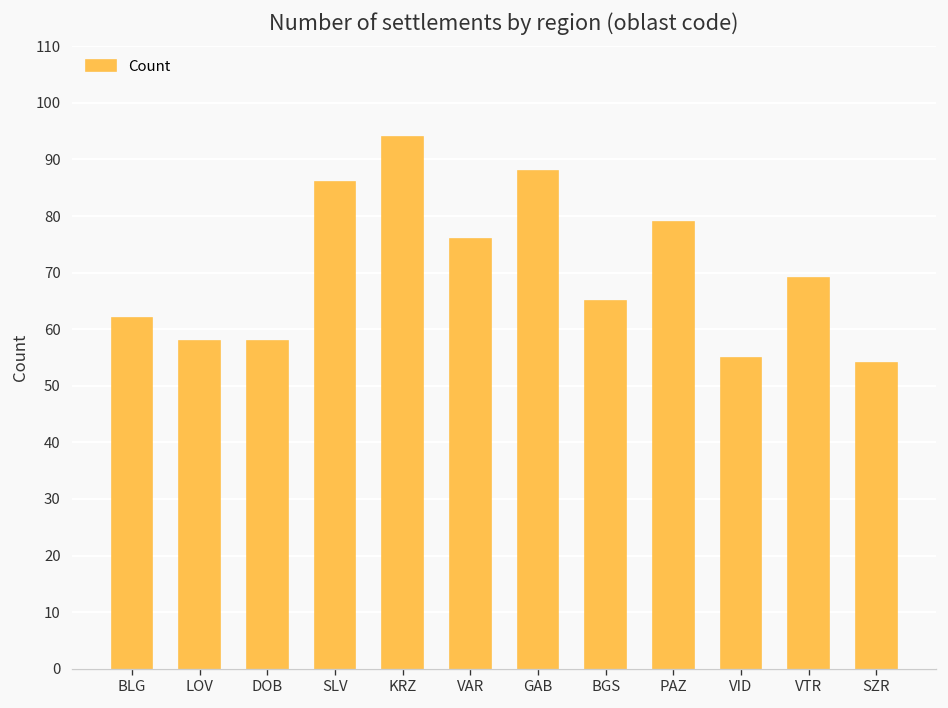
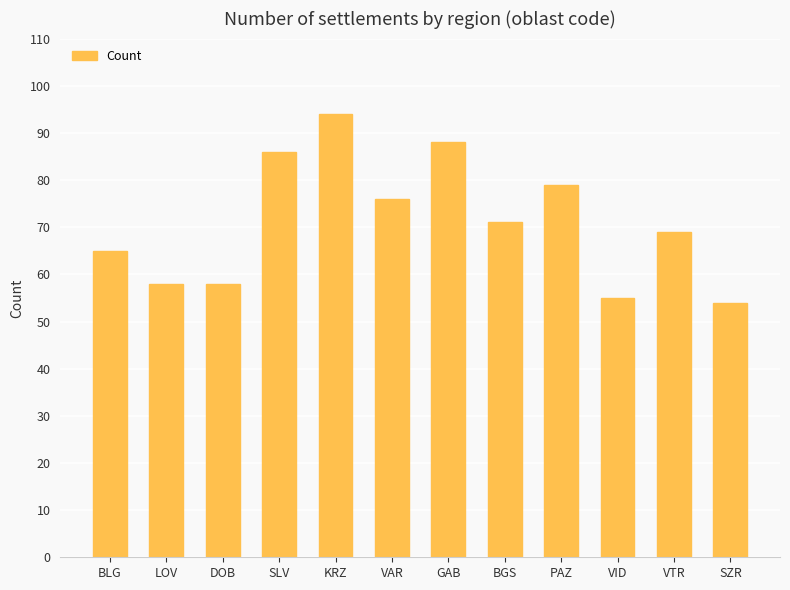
  {
-   "BLG": 62,
+   "BLG": 65,
    "LOV": 58,
    "DOB": 58,
    "SLV": 86,
    "KRZ": 94,
    "VAR": 76,
    "GAB": 88,
-   "BGS": 65,
+   "BGS": 71,
    "PAZ": 79,
    "VID": 55,
    "VTR": 69,
    "SZR": 54
  }
